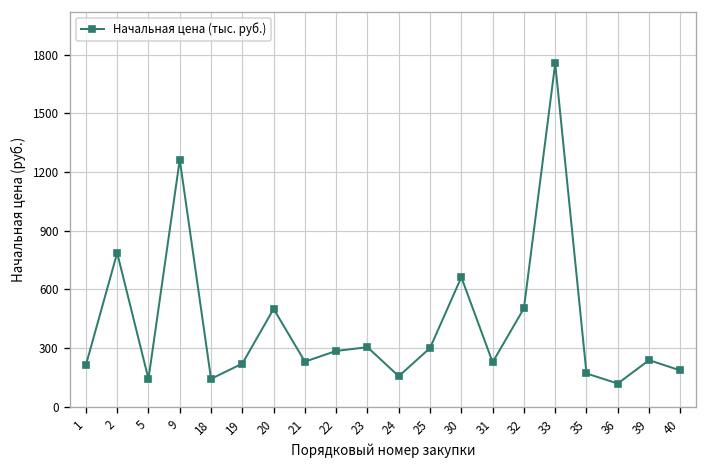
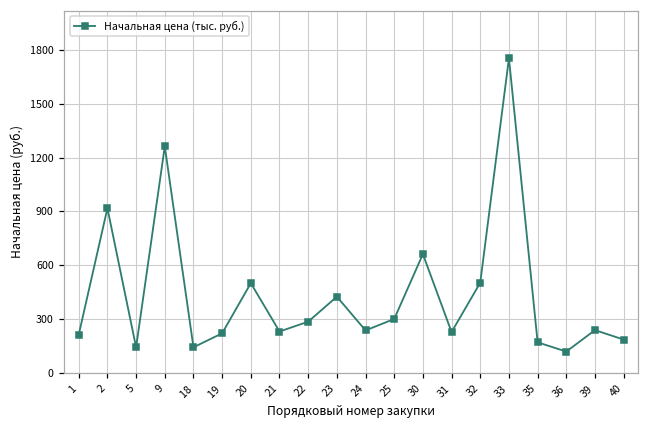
  {
    "1": 210,
-   "2": 790,
+   "2": 920,
    "5": 140,
    "9": 1260,
    "18": 140,
    "19": 220,
    "20": 500,
    "21": 230,
    "22": 280,
-   "23": 300,
-   "24": 160,
+   "23": 420,
+   "24": 240,
    "25": 300,
    "30": 660,
    "31": 230,
    "32": 500,
    "33": 1760,
    "35": 170,
    "36": 120,
    "39": 240,
    "40": 180
  }
